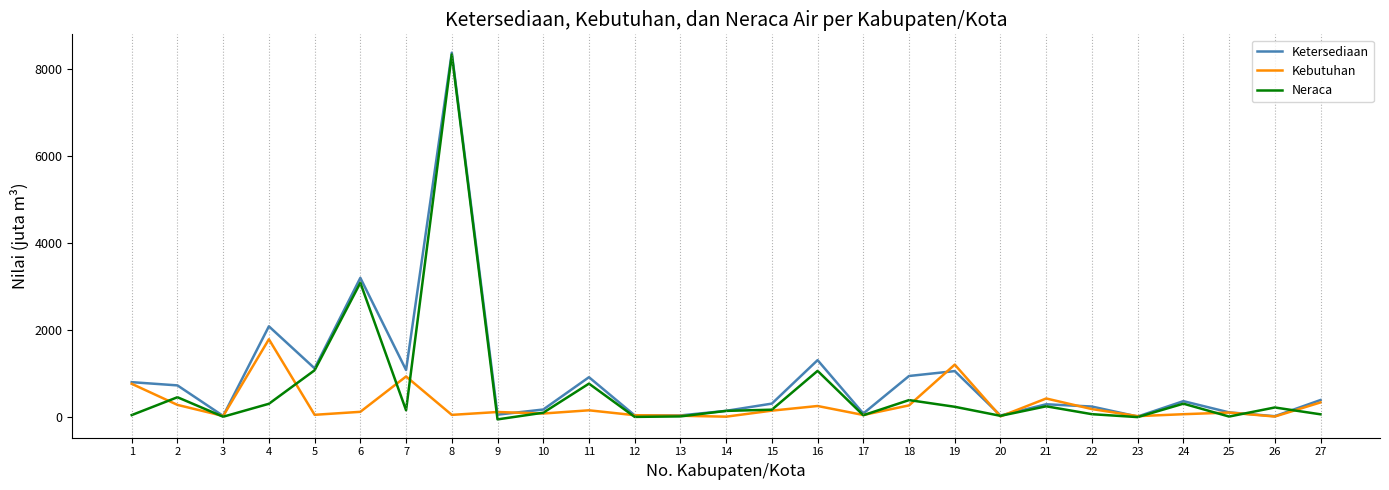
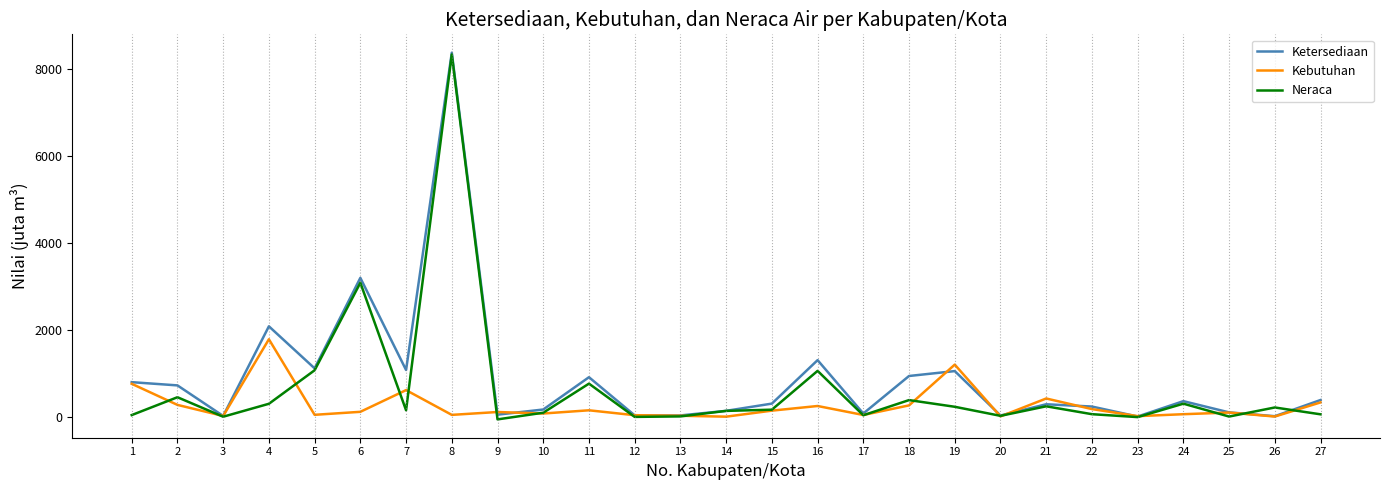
  {
    "Ketersediaan": {
      "2": 700,
      "4": 2100,
      "6": 3200,
      "7": 1100,
      "9": 0,
      "10": 200,
      "11": 900,
      "15": 300,
      "16": 1300,
      "18": 900,
      "19": 1100
    },
    "Kebutuhan": {
      "2": 300,
      "4": 1800,
      "5": 0,
      "6": 100,
-     "7": 900,
+     "7": 600,
      "8": 0,
      "9": 100,
      "11": 100,
      "14": 0,
      "16": 200,
      "18": 300,
      "19": 1200,
      "21": 400,
      "24": 100
    },
    "Neraca": {
      "1": 0,
      "2": 400,
      "4": 300,
      "6": 3100,
      "7": 100,
      "9": -100,
      "11": 800,
      "16": 1100,
      "18": 400,
      "19": 200,
      "22": 100,
      "25": 0,
      "26": 200,
      "27": 100
    }
  }
